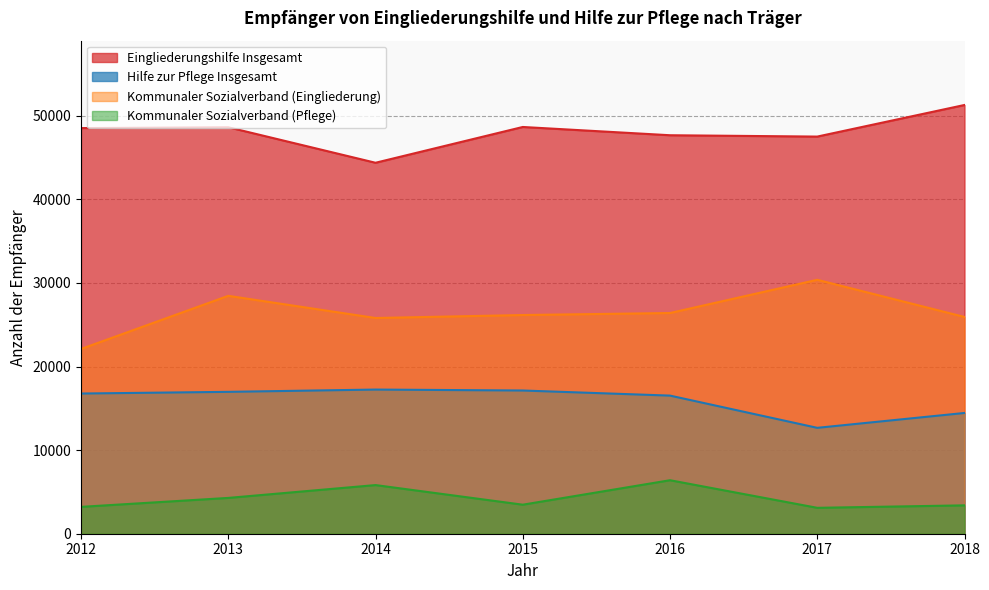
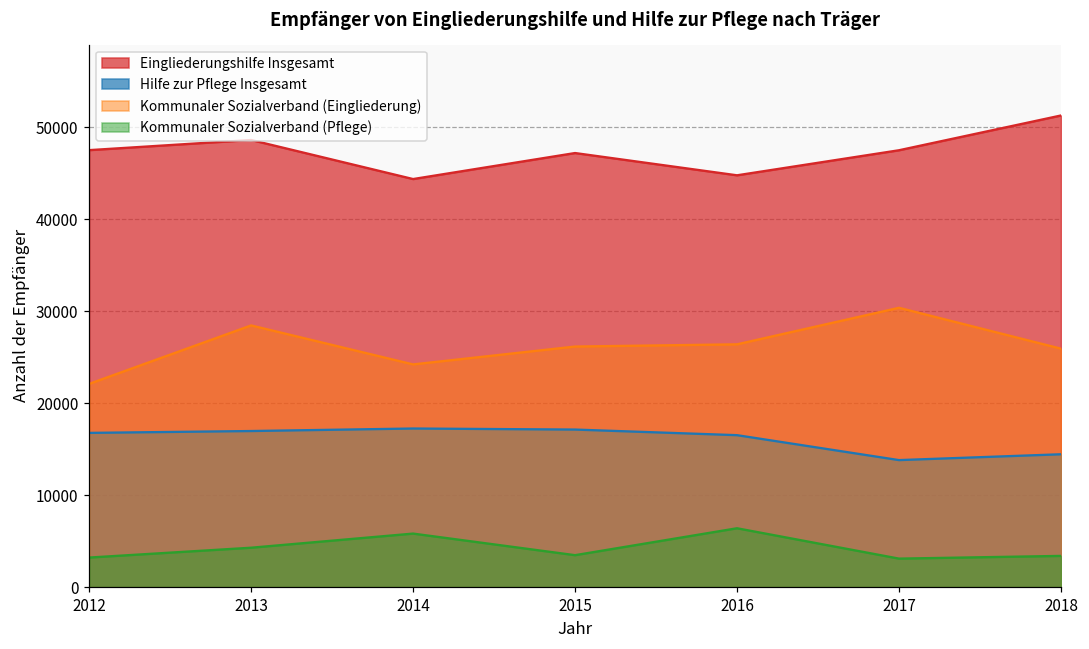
  {
    "Eingliederungshilfe Insgesamt": {
-     "2012": 49000,
+     "2012": 48000,
      "2014": 44000,
-     "2015": 49000,
-     "2016": 48000,
+     "2015": 47000,
+     "2016": 45000,
      "2017": 48000,
      "2018": 51000
    },
    "Hilfe zur Pflege Insgesamt": {
      "2012": 17000,
      "2013": 17000,
      "2014": 17000,
      "2015": 17000,
      "2016": 17000,
-     "2017": 13000,
+     "2017": 14000,
      "2018": 14000
    },
    "Kommunaler Sozialverband (Eingliederung)": {
      "2012": 22000,
      "2013": 28000,
-     "2014": 26000,
+     "2014": 24000,
      "2015": 26000,
      "2016": 26000,
      "2017": 30000,
      "2018": 26000
    },
    "Kommunaler Sozialverband (Pflege)": {
      "2012": 3000,
      "2013": 4000,
      "2014": 6000,
      "2015": 3000,
      "2016": 6000,
      "2017": 3000,
      "2018": 3000
    }
  }
